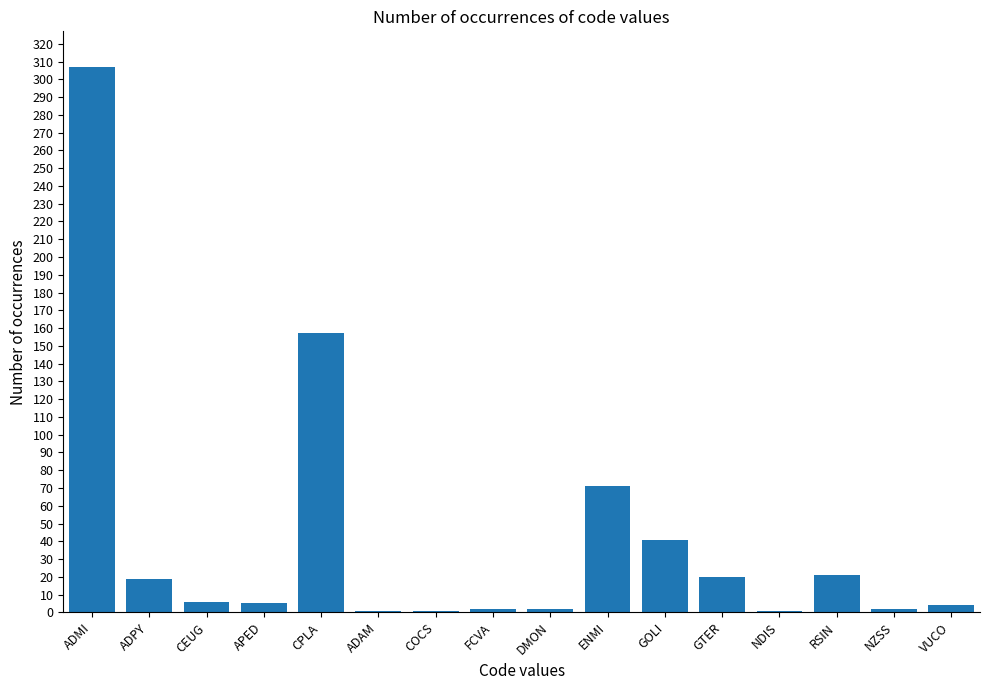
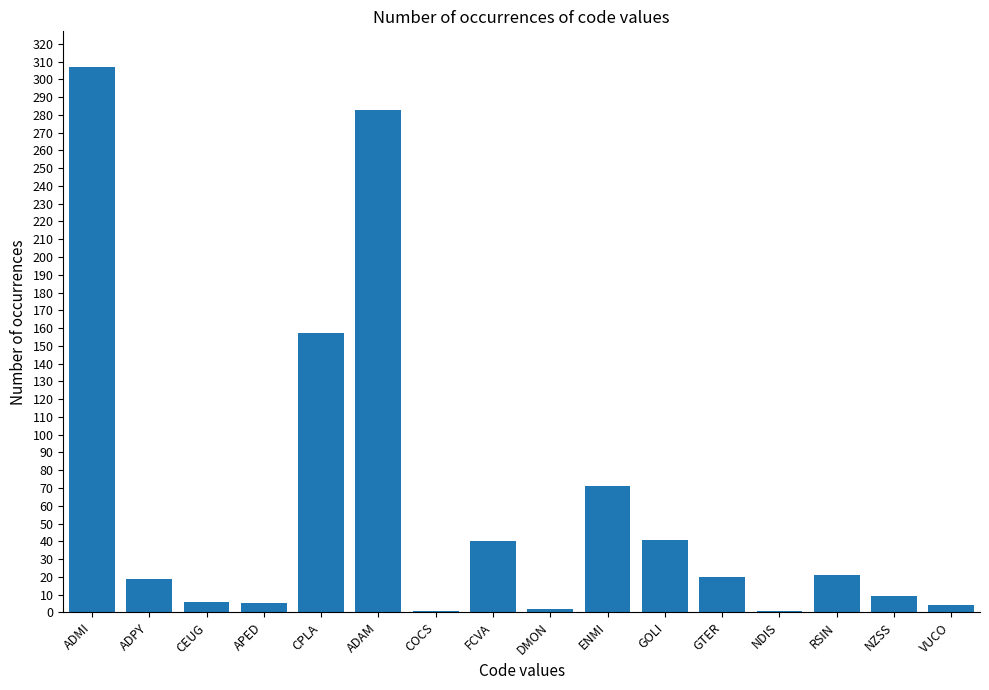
  {
    "ADMI": 307,
    "ADPY": 19,
    "CEUG": 6,
    "APED": 5,
    "CPLA": 157,
-   "ADAM": 1,
-   "FCVA": 2,
+   "ADAM": 283,
+   "FCVA": 40,
    "DMON": 2,
    "ENMI": 71,
    "GOLI": 41,
    "GTER": 20,
    "RSIN": 21,
-   "NZSS": 2,
+   "NZSS": 9,
    "VUCO": 4
  }
